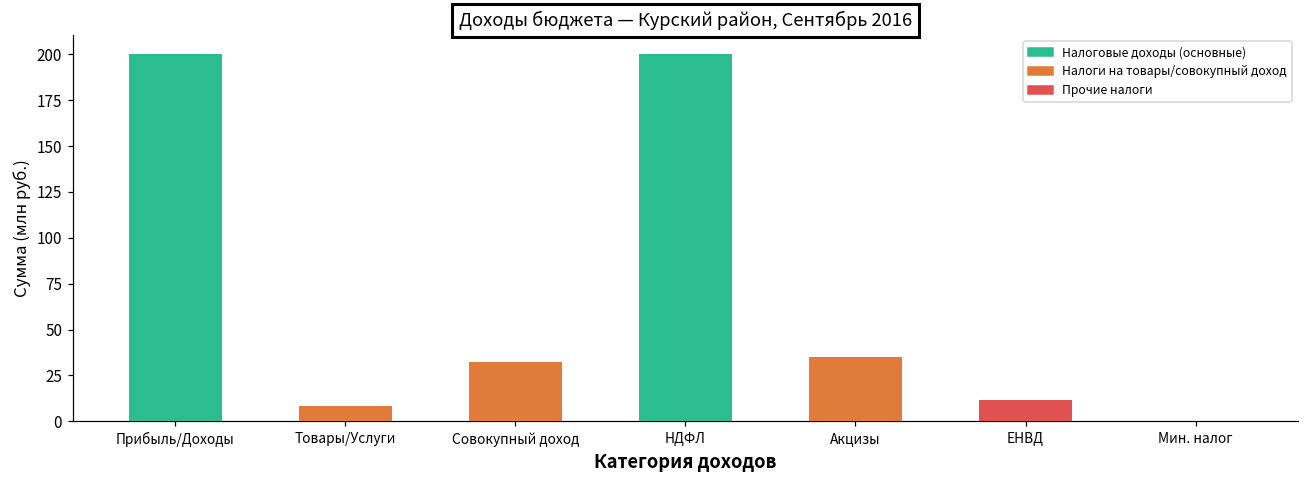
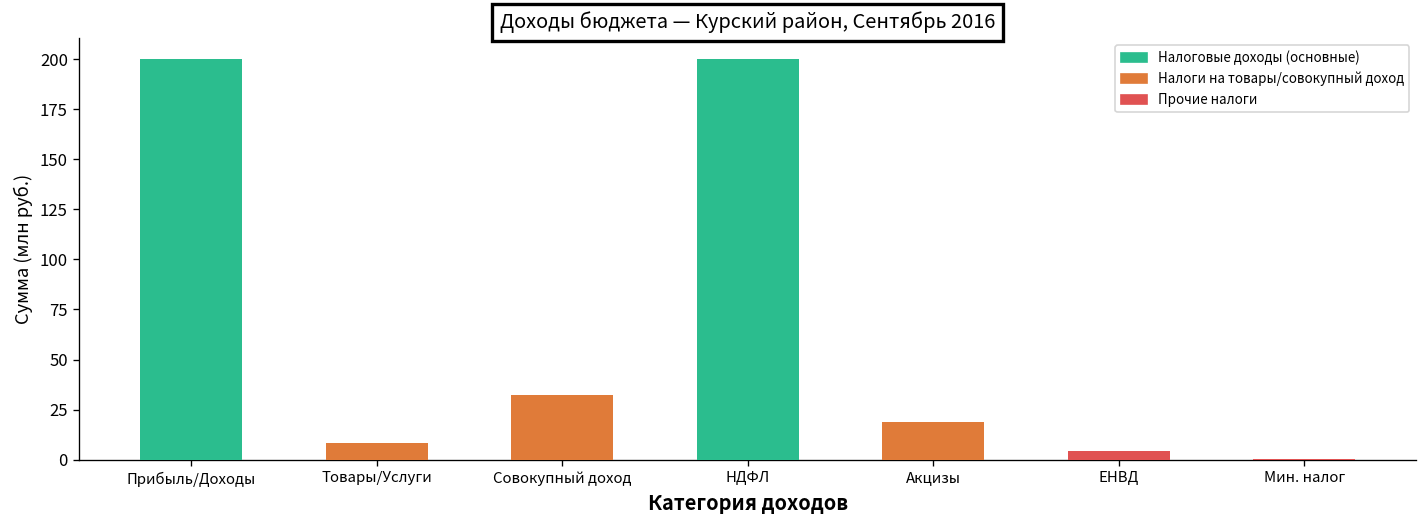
  {
    "Прибыль/Доходы": 200,
    "Товары/Услуги": 8,
    "Совокупный доход": 32,
    "НДФЛ": 200,
-   "Акцизы": 35,
-   "ЕНВД": 12
+   "Акцизы": 19,
+   "ЕНВД": 4
  }
